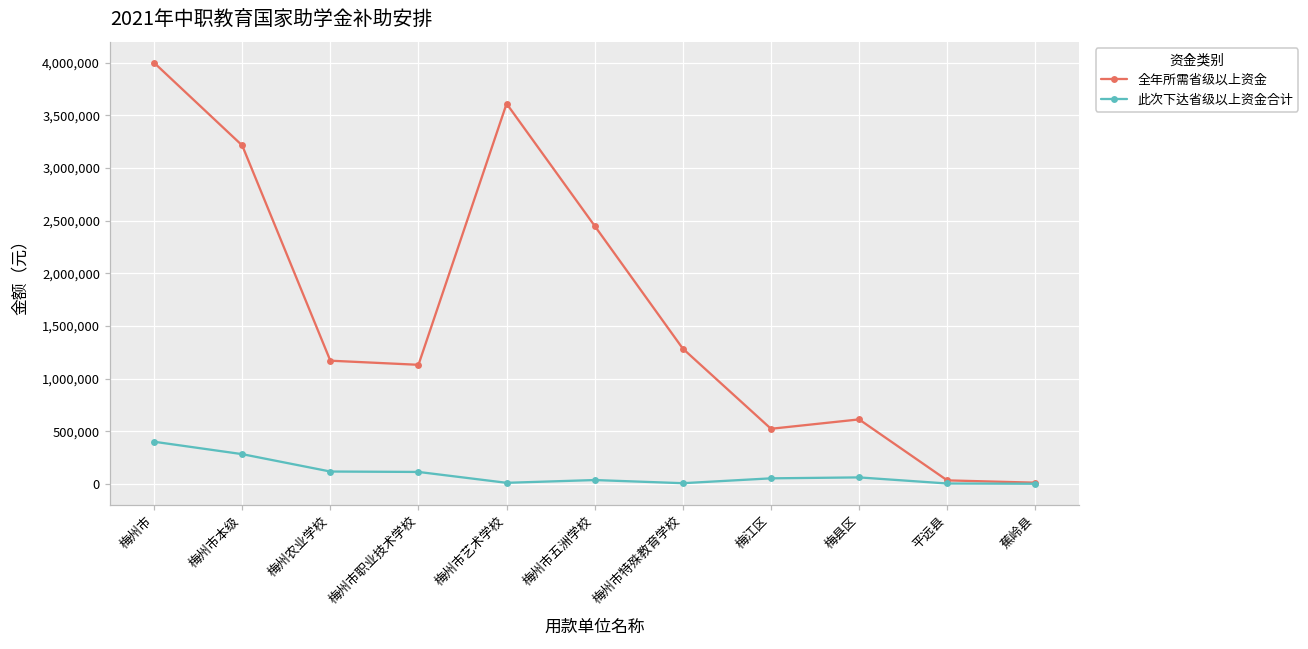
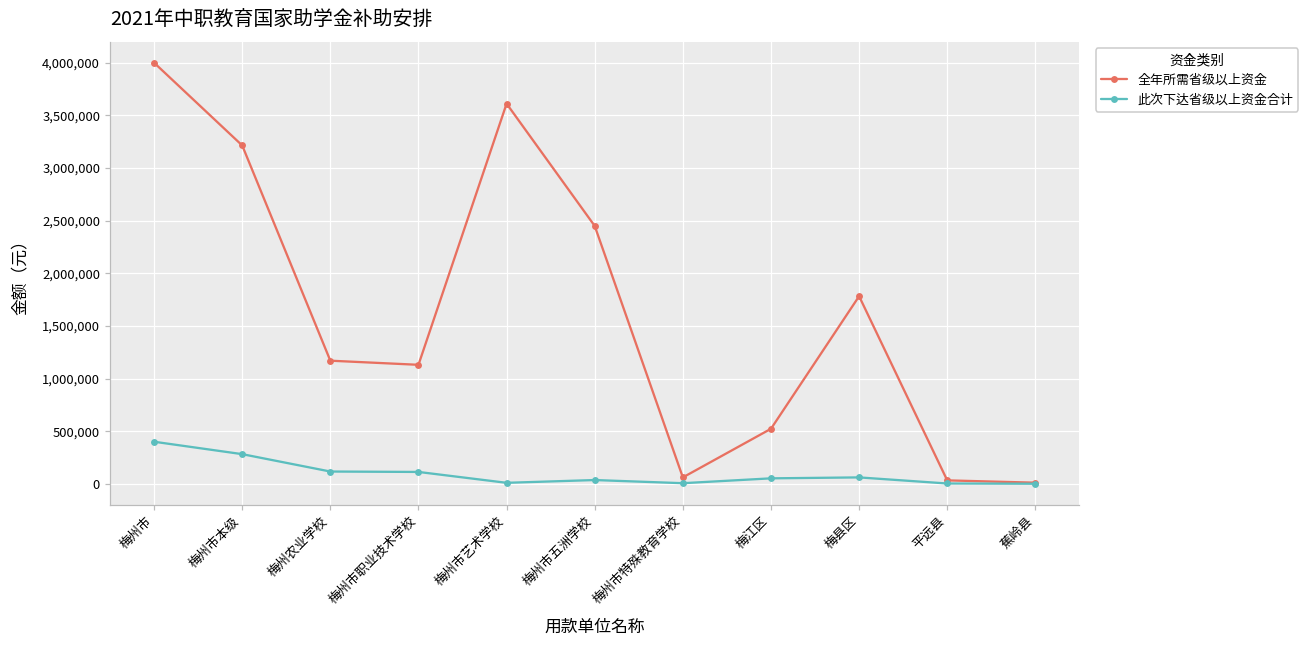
  {
    "全年所需省级以上资金": {
      "梅州市": "4,000,000",
      "梅州市本级": "3,200,000",
      "梅州农业学校": "1,200,000",
      "梅州市职业技术学校": "1,100,000",
      "梅州市艺术学校": "3,600,000",
      "梅州市五洲学校": "2,400,000",
-     "梅州市特殊教育学校": "1,300,000",
+     "梅州市特殊教育学校": "100,000",
      "梅江区": "500,000",
-     "梅县区": "600,000",
+     "梅县区": "1,800,000",
      "平远县": "0"
    },
    "此次下达省级以上资金合计": {
      "梅州市": "400,000",
      "梅州市本级": "300,000",
      "梅州农业学校": "100,000",
      "梅州市职业技术学校": "100,000",
      "梅州市艺术学校": "0",
      "梅州市五洲学校": "0",
      "梅州市特殊教育学校": "0",
      "梅江区": "100,000",
      "梅县区": "100,000",
      "平远县": "0"
    }
  }
